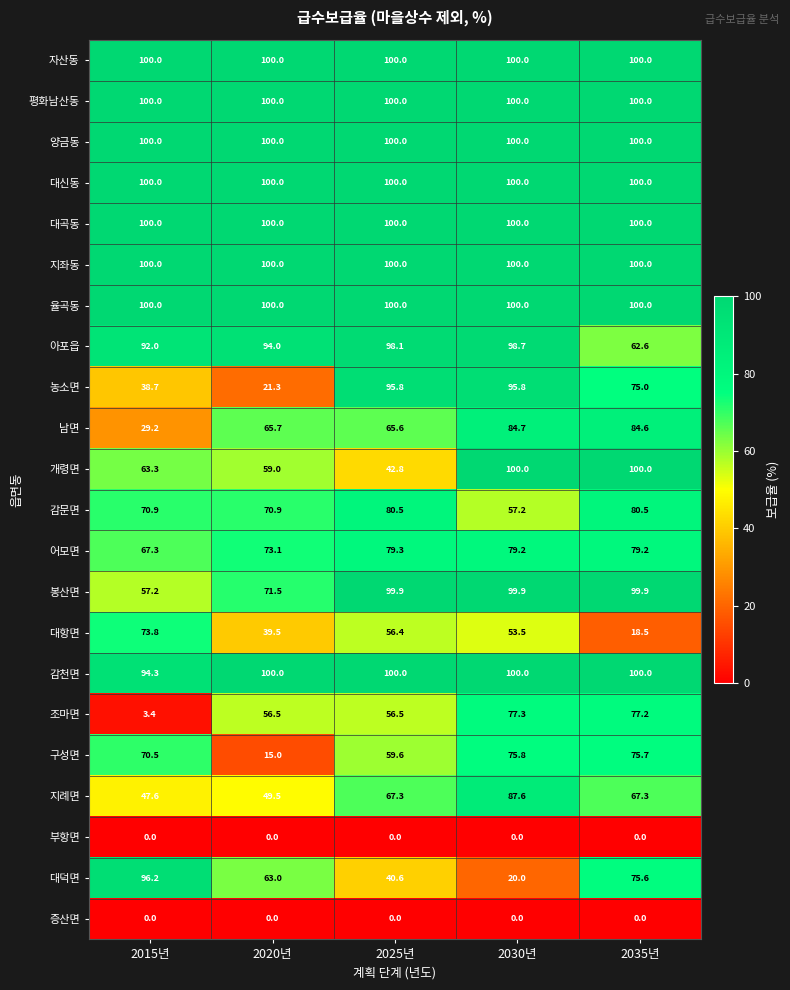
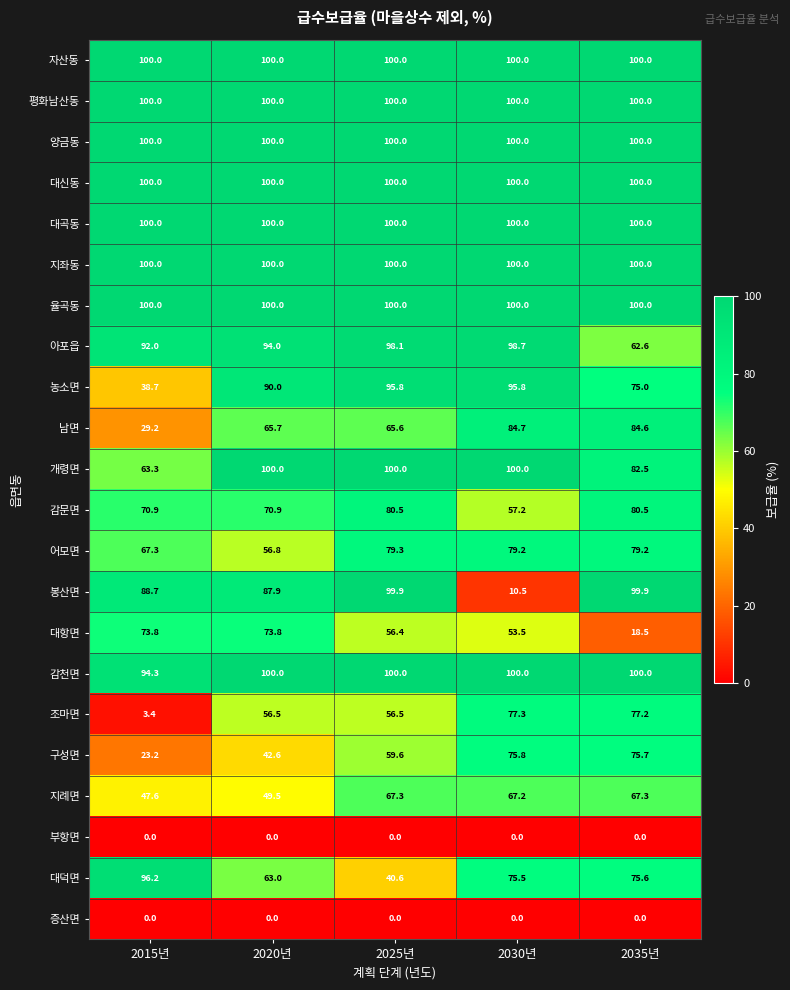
  {
    "자산동": {
      "2015년": 100.0,
      "2020년": 100.0,
      "2025년": 100.0,
      "2030년": 100.0,
      "2035년": 100.0
    },
    "평화남산동": {
      "2015년": 100.0,
      "2020년": 100.0,
      "2025년": 100.0,
      "2030년": 100.0,
      "2035년": 100.0
    },
    "양금동": {
      "2015년": 100.0,
      "2020년": 100.0,
      "2025년": 100.0,
      "2030년": 100.0,
      "2035년": 100.0
    },
    "대신동": {
      "2015년": 100.0,
      "2020년": 100.0,
      "2025년": 100.0,
      "2030년": 100.0,
      "2035년": 100.0
    },
    "대곡동": {
      "2015년": 100.0,
      "2020년": 100.0,
      "2025년": 100.0,
      "2030년": 100.0,
      "2035년": 100.0
    },
    "지좌동": {
      "2015년": 100.0,
      "2020년": 100.0,
      "2025년": 100.0,
      "2030년": 100.0,
      "2035년": 100.0
    },
    "율곡동": {
      "2015년": 100.0,
      "2020년": 100.0,
      "2025년": 100.0,
      "2030년": 100.0,
      "2035년": 100.0
    },
    "아포읍": {
      "2015년": 92.0,
      "2020년": 94.0,
      "2025년": 98.1,
      "2030년": 98.7,
      "2035년": 62.6
    },
    "농소면": {
      "2015년": 38.7,
-     "2020년": 21.3,
+     "2020년": 90.0,
      "2025년": 95.8,
      "2030년": 95.8,
      "2035년": 75.0
    },
    "남면": {
      "2015년": 29.2,
      "2020년": 65.7,
      "2025년": 65.6,
      "2030년": 84.7,
      "2035년": 84.6
    },
    "개령면": {
      "2015년": 63.3,
-     "2020년": 59.0,
-     "2025년": 42.8,
+     "2020년": 100.0,
+     "2025년": 100.0,
      "2030년": 100.0,
-     "2035년": 100.0
+     "2035년": 82.5
    },
    "감문면": {
      "2015년": 70.9,
      "2020년": 70.9,
      "2025년": 80.5,
      "2030년": 57.2,
      "2035년": 80.5
    },
    "어모면": {
      "2015년": 67.3,
-     "2020년": 73.1,
+     "2020년": 56.8,
      "2025년": 79.3,
      "2030년": 79.2,
      "2035년": 79.2
    },
    "봉산면": {
-     "2015년": 57.2,
-     "2020년": 71.5,
+     "2015년": 88.7,
+     "2020년": 87.9,
      "2025년": 99.9,
-     "2030년": 99.9,
+     "2030년": 10.5,
      "2035년": 99.9
    },
    "대항면": {
      "2015년": 73.8,
-     "2020년": 39.5,
+     "2020년": 73.8,
      "2025년": 56.4,
      "2030년": 53.5,
      "2035년": 18.5
    },
    "감천면": {
      "2015년": 94.3,
      "2020년": 100.0,
      "2025년": 100.0,
      "2030년": 100.0,
      "2035년": 100.0
    },
    "조마면": {
      "2015년": 3.4,
      "2020년": 56.5,
      "2025년": 56.5,
      "2030년": 77.3,
      "2035년": 77.2
    },
    "구성면": {
-     "2015년": 70.5,
-     "2020년": 15.0,
+     "2015년": 23.2,
+     "2020년": 42.6,
      "2025년": 59.6,
      "2030년": 75.8,
      "2035년": 75.7
    },
    "지례면": {
      "2015년": 47.6,
      "2020년": 49.5,
      "2025년": 67.3,
-     "2030년": 87.6,
+     "2030년": 67.2,
      "2035년": 67.3
    },
    "부항면": {
      "2015년": 0.0,
      "2020년": 0.0,
      "2025년": 0.0,
      "2030년": 0.0,
      "2035년": 0.0
    },
    "대덕면": {
      "2015년": 96.2,
      "2020년": 63.0,
      "2025년": 40.6,
-     "2030년": 20.0,
+     "2030년": 75.5,
      "2035년": 75.6
    },
    "증산면": {
      "2015년": 0.0,
      "2020년": 0.0,
      "2025년": 0.0,
      "2030년": 0.0,
      "2035년": 0.0
    }
  }
